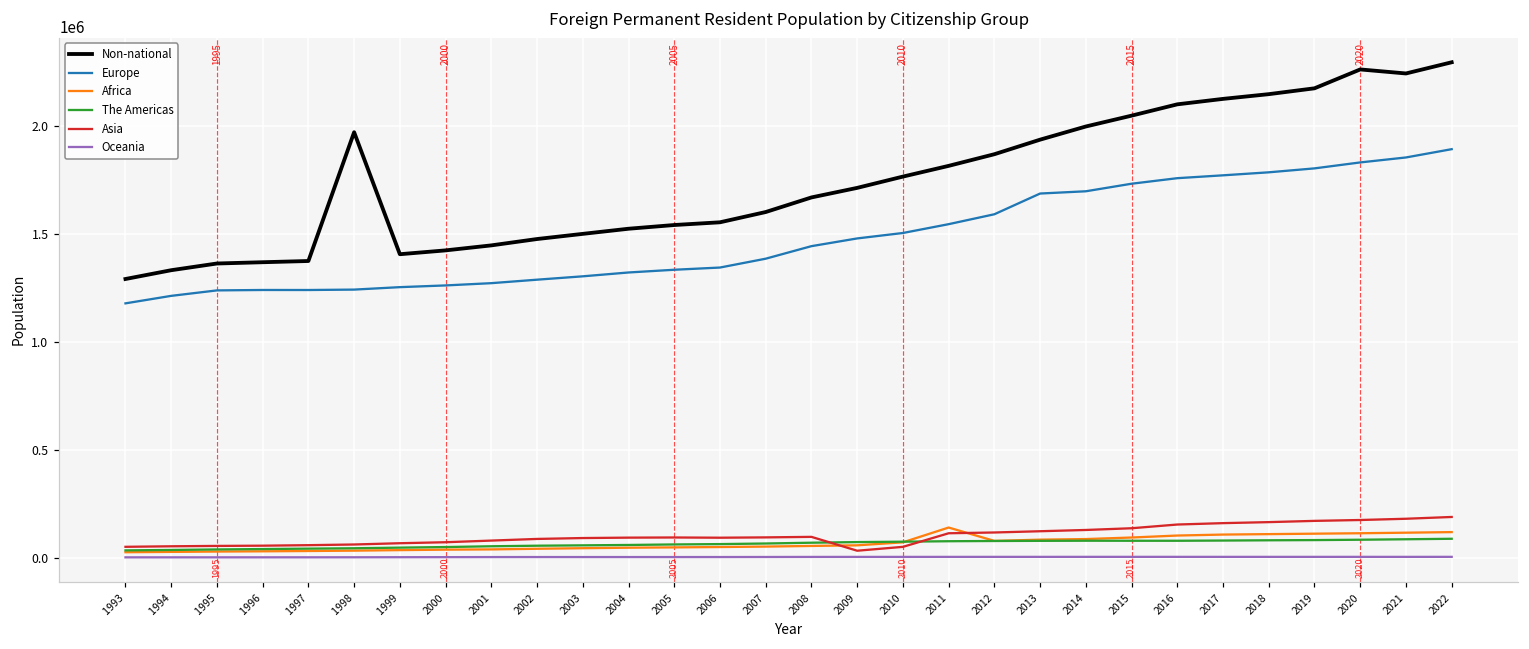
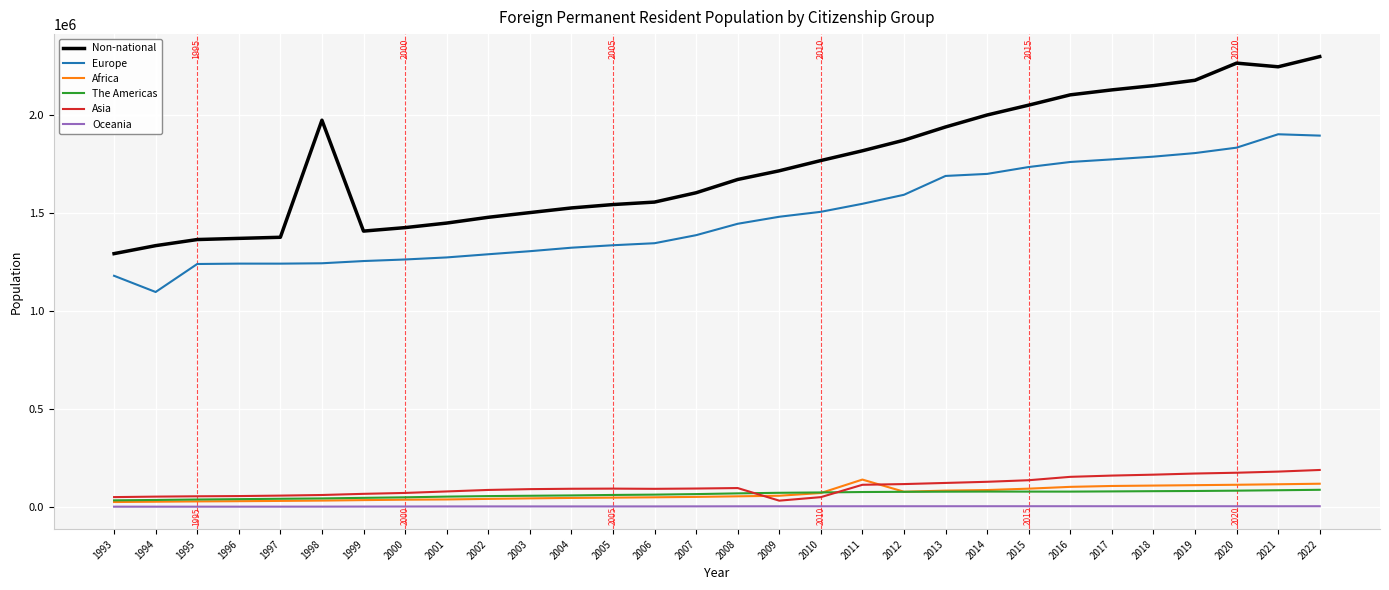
  {
    "Non-national": {
      "1993": 1290000,
      "1994": 1330000,
      "1995": 1360000,
      "1996": 1370000,
      "1997": 1380000,
      "1998": 1970000,
      "1999": 1410000,
      "2000": 1420000,
      "2001": 1450000,
      "2002": 1480000,
      "2003": 1500000,
      "2004": 1520000,
      "2005": 1540000,
      "2006": 1550000,
      "2007": 1600000,
      "2008": 1670000,
      "2009": 1710000,
      "2010": 1770000,
      "2011": 1820000,
      "2012": 1870000,
      "2013": 1940000,
      "2014": 2000000,
      "2015": 2050000,
      "2016": 2100000,
      "2017": 2130000,
      "2018": 2150000,
      "2019": 2180000,
      "2021": 2240000,
      "2022": 2300000
    },
    "Europe": {
      "1993": 1180000,
-     "1994": 1210000,
+     "1994": 1100000,
      "1995": 1240000,
      "1996": 1240000,
      "1997": 1240000,
      "1998": 1240000,
      "1999": 1250000,
      "2000": 1260000,
      "2001": 1270000,
      "2002": 1290000,
      "2003": 1300000,
      "2004": 1320000,
      "2005": 1330000,
      "2006": 1340000,
      "2007": 1390000,
      "2008": 1440000,
      "2009": 1480000,
      "2010": 1500000,
      "2011": 1550000,
      "2012": 1590000,
      "2013": 1690000,
      "2014": 1700000,
      "2015": 1730000,
      "2016": 1760000,
      "2017": 1770000,
      "2018": 1790000,
      "2019": 1800000,
      "2020": 1830000,
-     "2021": 1850000,
+     "2021": 1900000,
      "2022": 1890000
    },
    "Africa": {
      "2001": 40000,
      "2002": 40000,
      "2003": 40000,
      "2005": 50000,
      "2006": 50000,
      "2007": 50000,
      "2008": 50000,
      "2009": 60000,
      "2011": 140000,
      "2015": 90000,
      "2016": 100000,
      "2017": 110000,
      "2018": 110000,
      "2019": 110000,
      "2020": 110000,
      "2021": 120000,
      "2022": 120000
    },
    "The Americas": {
      "2001": 50000,
      "2002": 60000,
      "2003": 60000,
      "2005": 60000,
      "2006": 60000,
      "2007": 70000,
      "2008": 70000,
      "2009": 70000,
      "2011": 80000,
      "2015": 80000,
      "2016": 80000,
      "2017": 80000,
      "2018": 80000,
      "2019": 80000,
      "2020": 80000,
      "2021": 90000,
      "2022": 90000
    },
    "Asia": {
      "1993": 50000,
      "1994": 50000,
      "1995": 50000,
      "1996": 60000,
      "1997": 60000,
      "1998": 60000,
      "1999": 70000,
      "2000": 70000,
      "2001": 80000,
      "2002": 90000,
      "2003": 90000,
      "2004": 90000,
      "2005": 90000,
      "2006": 90000,
      "2007": 90000,
      "2008": 100000,
      "2009": 30000,
      "2010": 50000,
      "2011": 110000,
      "2012": 120000,
      "2013": 120000,
      "2014": 130000,
      "2015": 140000,
      "2016": 150000,
      "2017": 160000,
      "2018": 170000,
      "2019": 170000,
      "2020": 170000,
      "2021": 180000,
      "2022": 190000
    },
    "Oceania": {
      "1993": 0,
      "1994": 0,
      "1996": 0,
      "1997": 0,
      "1998": 0,
      "1999": 0,
      "2001": 0,
      "2002": 0,
      "2003": 0,
      "2004": 0,
      "2006": 0,
      "2007": 0,
      "2008": 0,
      "2009": 0,
      "2011": 0,
      "2012": 0,
      "2013": 0,
      "2014": 0,
      "2016": 0,
      "2017": 0,
      "2018": 0,
      "2019": 0,
      "2021": 0,
      "2022": 0
    }
  }
